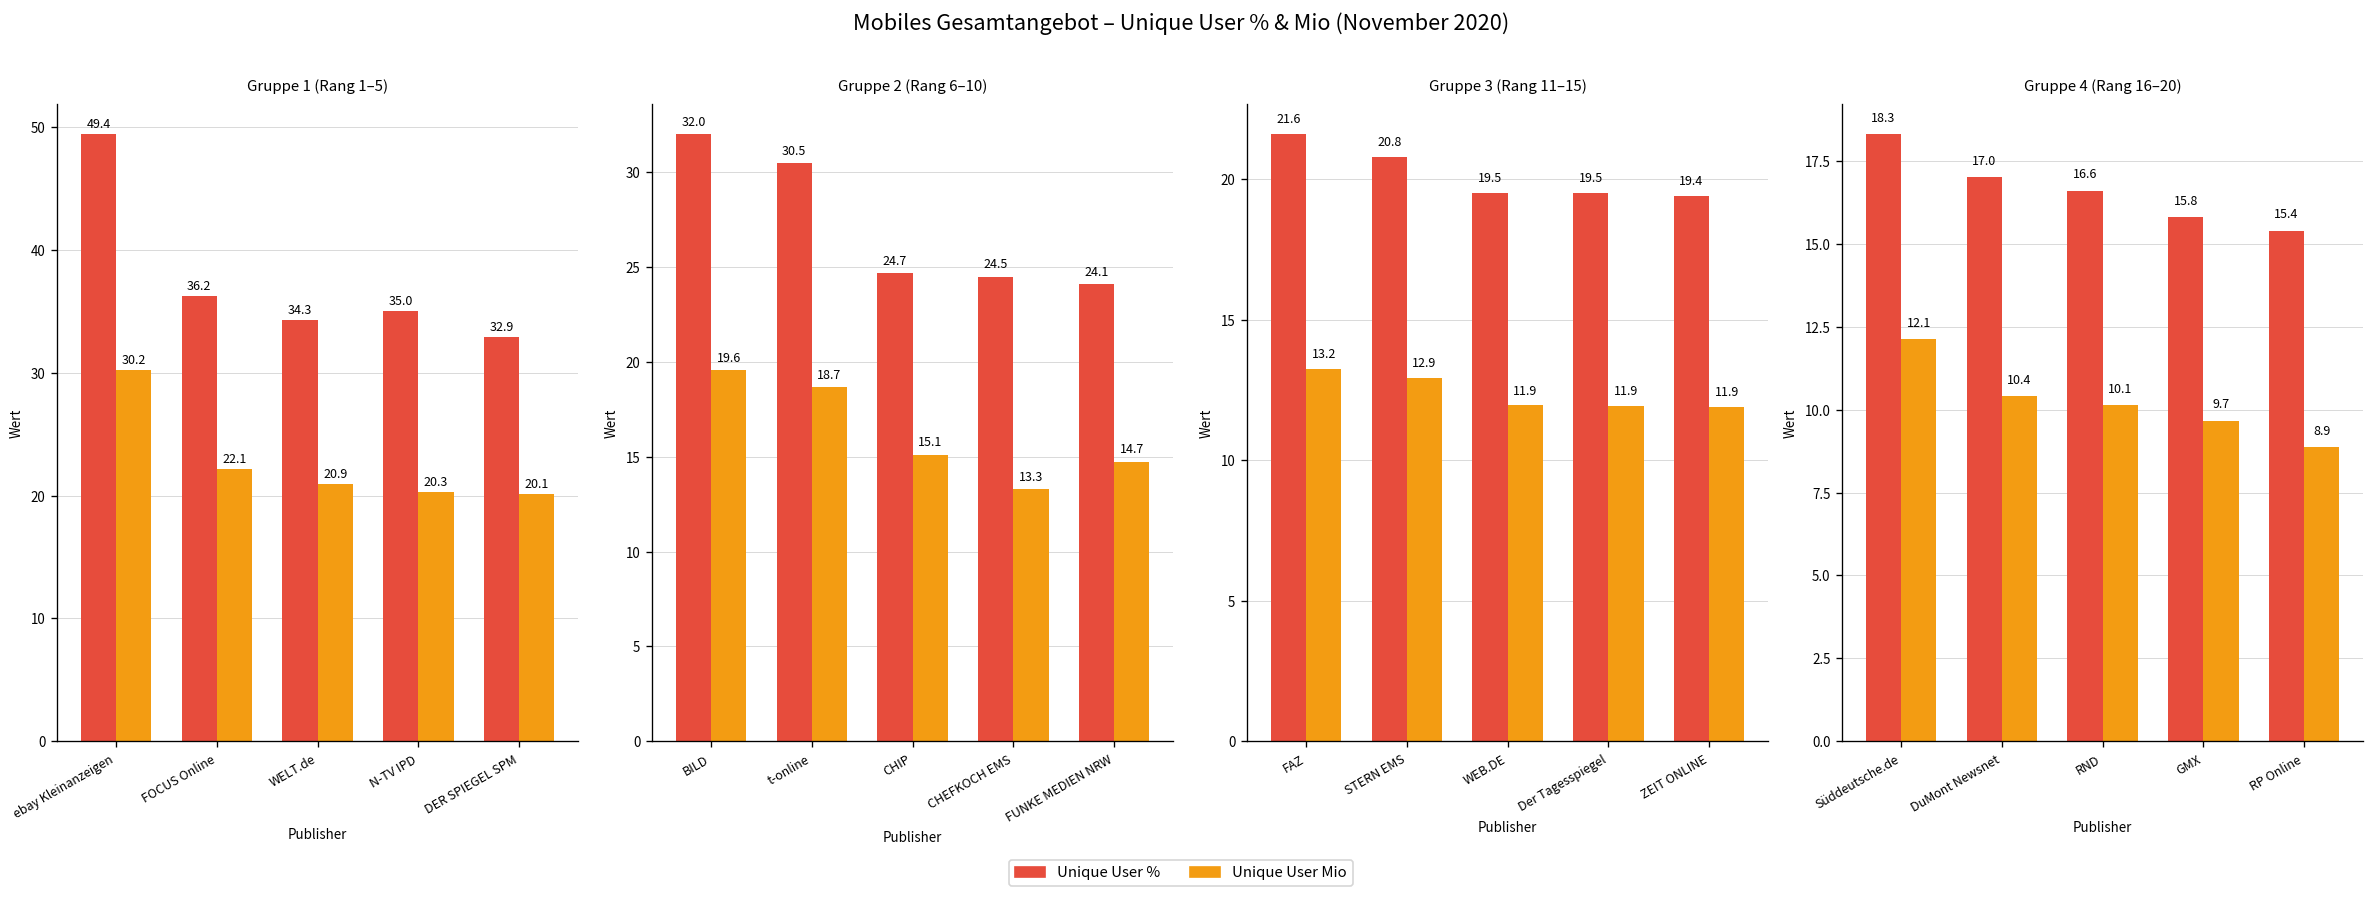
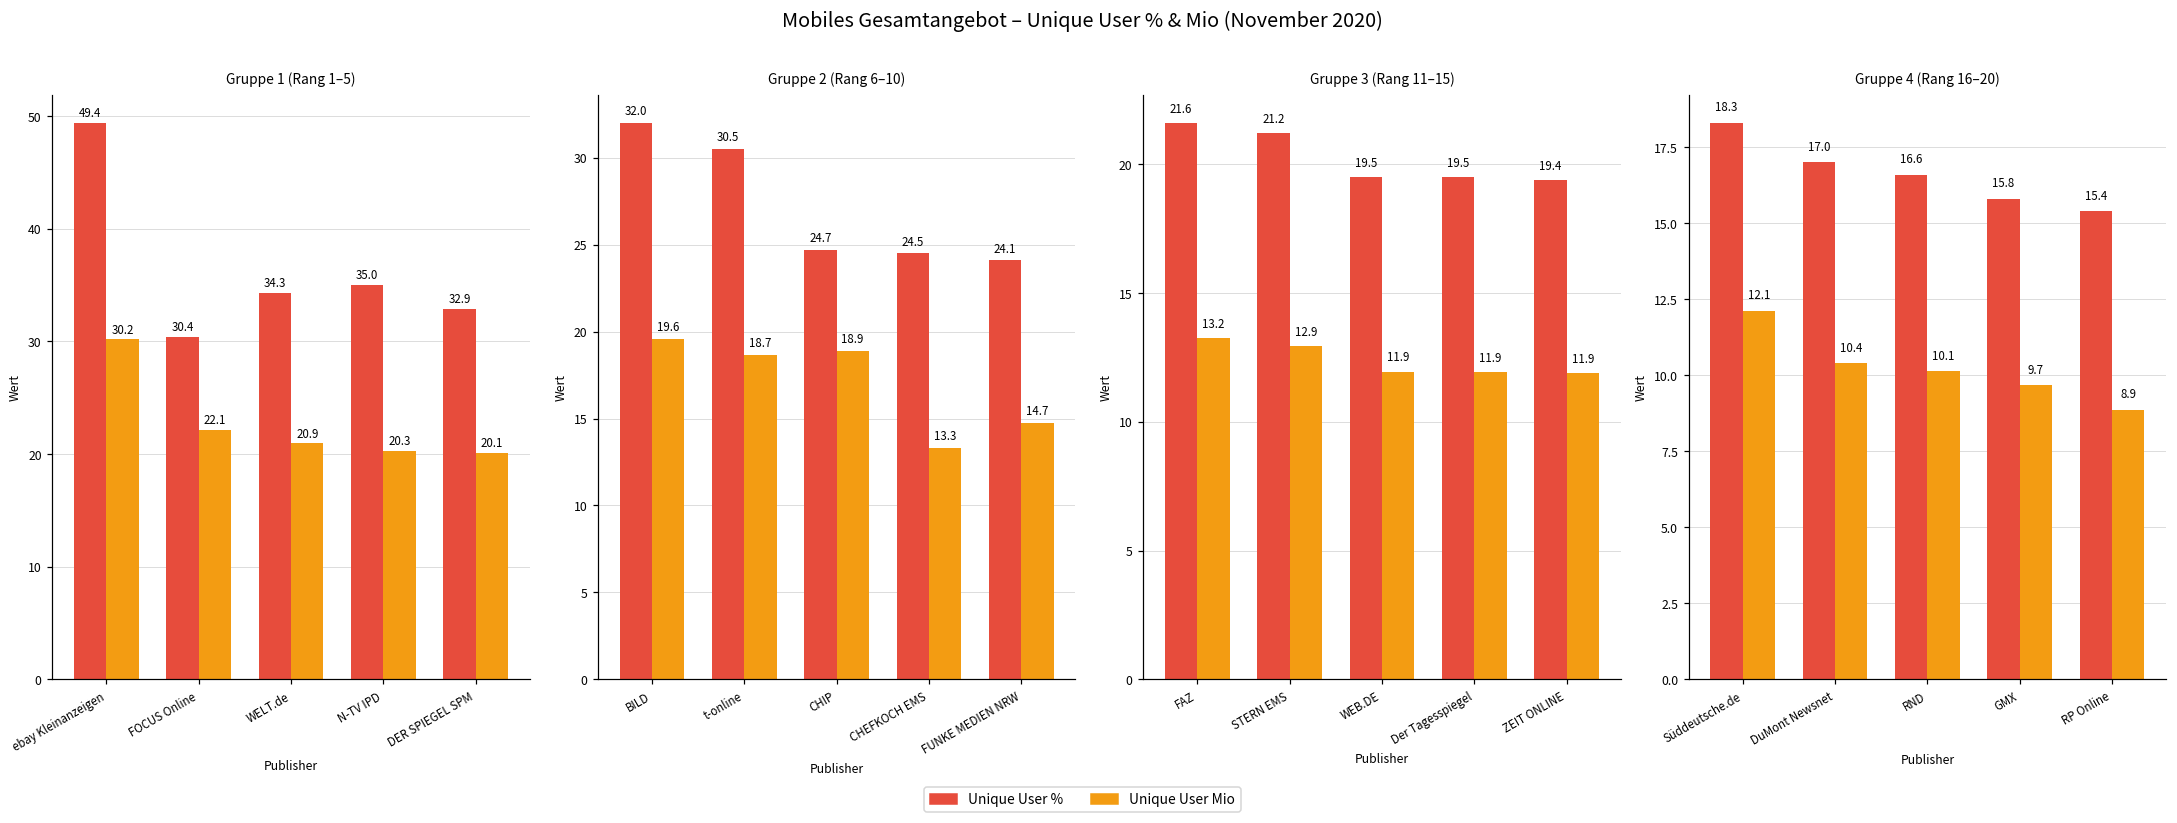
  {
    "Gruppe 1 (Rang 1–5)": {
      "Unique User %": {
        "ebay Kleinanzeigen": 49.4,
-       "FOCUS Online": 36.2,
+       "FOCUS Online": 30.4,
        "WELT.de": 34.3,
        "N-TV IPD": 35.0,
        "DER SPIEGEL SPM": 32.9
      },
      "Unique User Mio": {
        "ebay Kleinanzeigen": 30.2,
        "FOCUS Online": 22.1,
        "WELT.de": 20.9,
        "N-TV IPD": 20.3,
        "DER SPIEGEL SPM": 20.1
      }
    },
    "Gruppe 2 (Rang 6–10)": {
      "Unique User %": {
        "BILD": 32.0,
        "t-online": 30.5,
        "CHIP": 24.7,
        "CHEFKOCH EMS": 24.5,
        "FUNKE MEDIEN NRW": 24.1
      },
      "Unique User Mio": {
        "BILD": 19.6,
        "t-online": 18.7,
-       "CHIP": 15.1,
+       "CHIP": 18.9,
        "CHEFKOCH EMS": 13.3,
        "FUNKE MEDIEN NRW": 14.7
      }
    },
    "Gruppe 3 (Rang 11–15)": {
      "Unique User %": {
        "FAZ": 21.6,
-       "STERN EMS": 20.8,
+       "STERN EMS": 21.2,
        "WEB.DE": 19.5,
        "Der Tagesspiegel": 19.5,
        "ZEIT ONLINE": 19.4
      },
      "Unique User Mio": {
        "FAZ": 13.2,
        "STERN EMS": 12.9,
        "WEB.DE": 11.9,
        "Der Tagesspiegel": 11.9,
        "ZEIT ONLINE": 11.9
      }
    },
    "Gruppe 4 (Rang 16–20)": {
      "Unique User %": {
        "Süddeutsche.de": 18.3,
        "DuMont Newsnet": 17.0,
        "RND": 16.6,
        "GMX": 15.8,
        "RP Online": 15.4
      },
      "Unique User Mio": {
        "Süddeutsche.de": 12.1,
        "DuMont Newsnet": 10.4,
        "RND": 10.1,
        "GMX": 9.7,
        "RP Online": 8.9
      }
    }
  }
